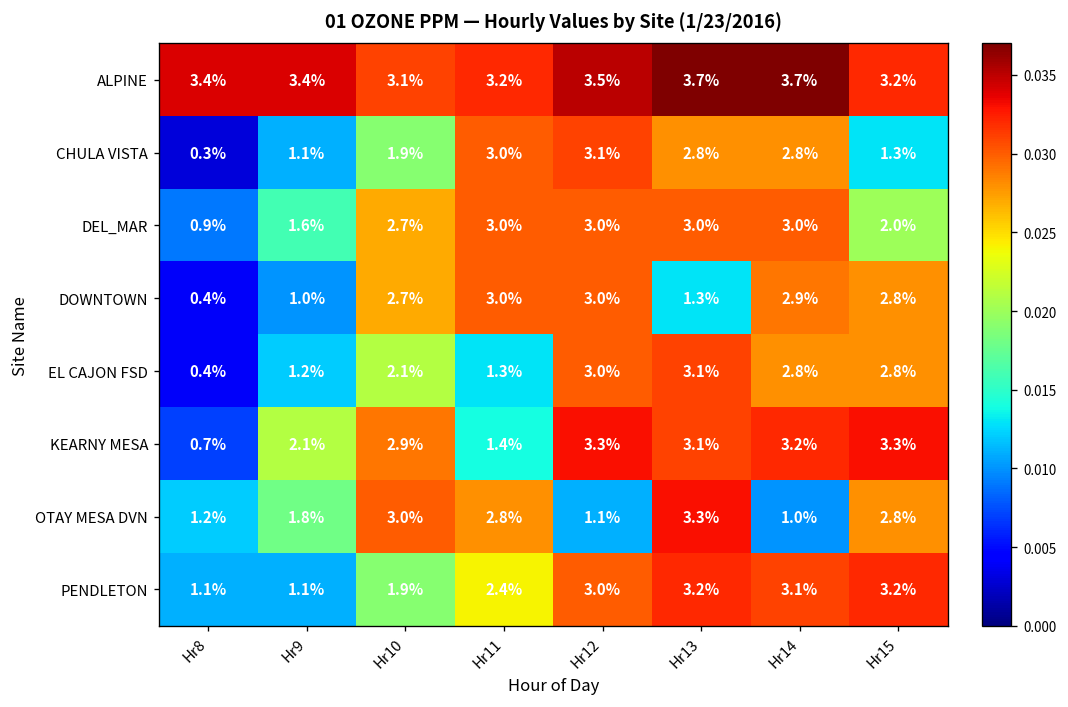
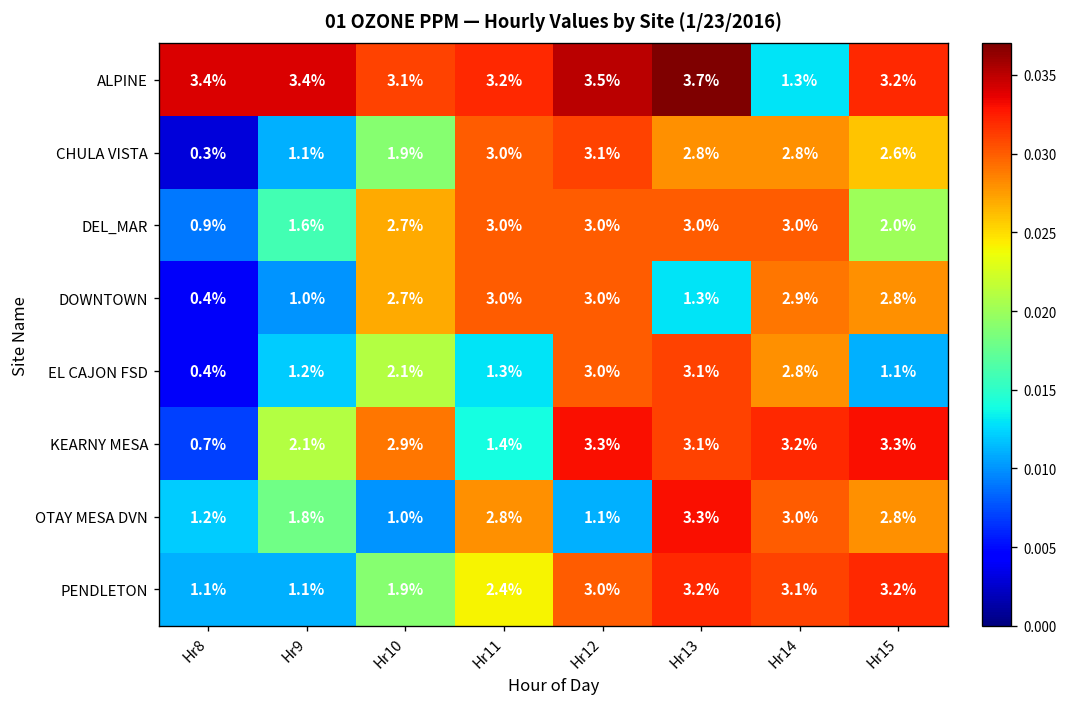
  {
    "ALPINE": {
      "Hr8": "3.4%",
      "Hr9": "3.4%",
      "Hr10": "3.1%",
      "Hr11": "3.2%",
      "Hr12": "3.5%",
      "Hr13": "3.7%",
-     "Hr14": "3.7%",
+     "Hr14": "1.3%",
      "Hr15": "3.2%"
    },
    "CHULA VISTA": {
      "Hr8": "0.3%",
      "Hr9": "1.1%",
      "Hr10": "1.9%",
      "Hr11": "3.0%",
      "Hr12": "3.1%",
      "Hr13": "2.8%",
      "Hr14": "2.8%",
-     "Hr15": "1.3%"
+     "Hr15": "2.6%"
    },
    "DEL_MAR": {
      "Hr8": "0.9%",
      "Hr9": "1.6%",
      "Hr10": "2.7%",
      "Hr11": "3.0%",
      "Hr12": "3.0%",
      "Hr13": "3.0%",
      "Hr14": "3.0%",
      "Hr15": "2.0%"
    },
    "DOWNTOWN": {
      "Hr8": "0.4%",
      "Hr9": "1.0%",
      "Hr10": "2.7%",
      "Hr11": "3.0%",
      "Hr12": "3.0%",
      "Hr13": "1.3%",
      "Hr14": "2.9%",
      "Hr15": "2.8%"
    },
    "EL CAJON FSD": {
      "Hr8": "0.4%",
      "Hr9": "1.2%",
      "Hr10": "2.1%",
      "Hr11": "1.3%",
      "Hr12": "3.0%",
      "Hr13": "3.1%",
      "Hr14": "2.8%",
-     "Hr15": "2.8%"
+     "Hr15": "1.1%"
    },
    "KEARNY MESA": {
      "Hr8": "0.7%",
      "Hr9": "2.1%",
      "Hr10": "2.9%",
      "Hr11": "1.4%",
      "Hr12": "3.3%",
      "Hr13": "3.1%",
      "Hr14": "3.2%",
      "Hr15": "3.3%"
    },
    "OTAY MESA DVN": {
      "Hr8": "1.2%",
      "Hr9": "1.8%",
-     "Hr10": "3.0%",
+     "Hr10": "1.0%",
      "Hr11": "2.8%",
      "Hr12": "1.1%",
      "Hr13": "3.3%",
-     "Hr14": "1.0%",
+     "Hr14": "3.0%",
      "Hr15": "2.8%"
    },
    "PENDLETON": {
      "Hr8": "1.1%",
      "Hr9": "1.1%",
      "Hr10": "1.9%",
      "Hr11": "2.4%",
      "Hr12": "3.0%",
      "Hr13": "3.2%",
      "Hr14": "3.1%",
      "Hr15": "3.2%"
    }
  }
